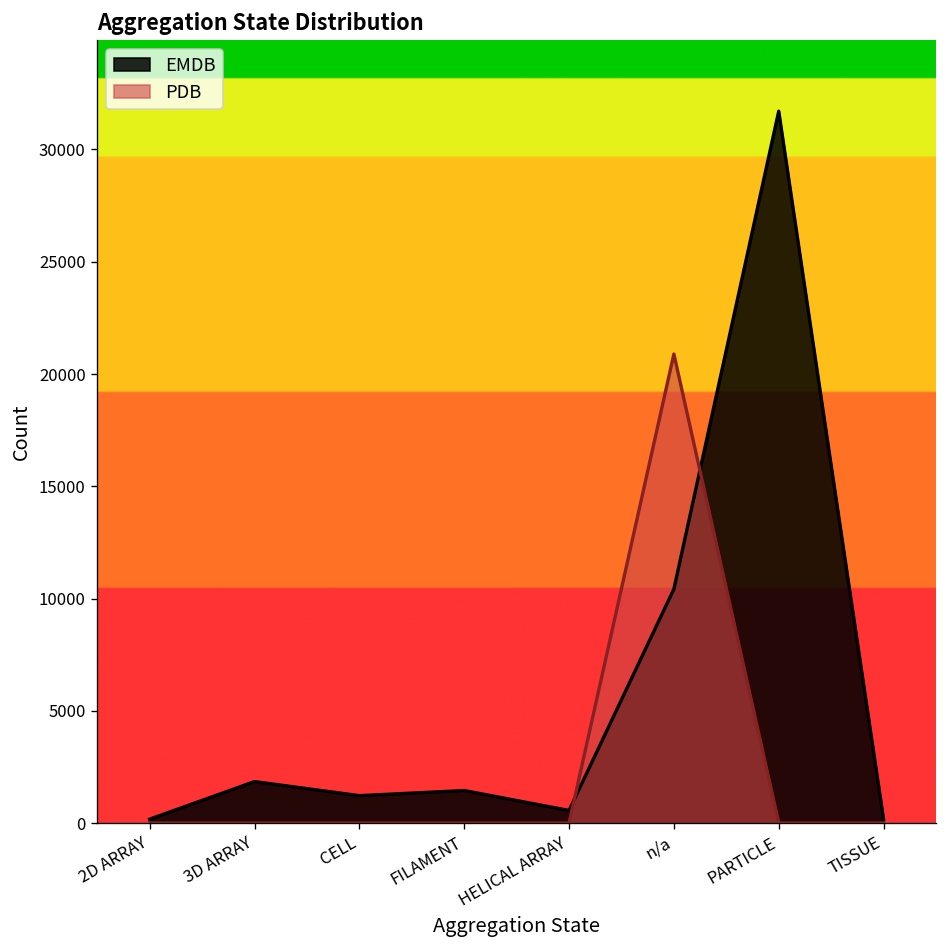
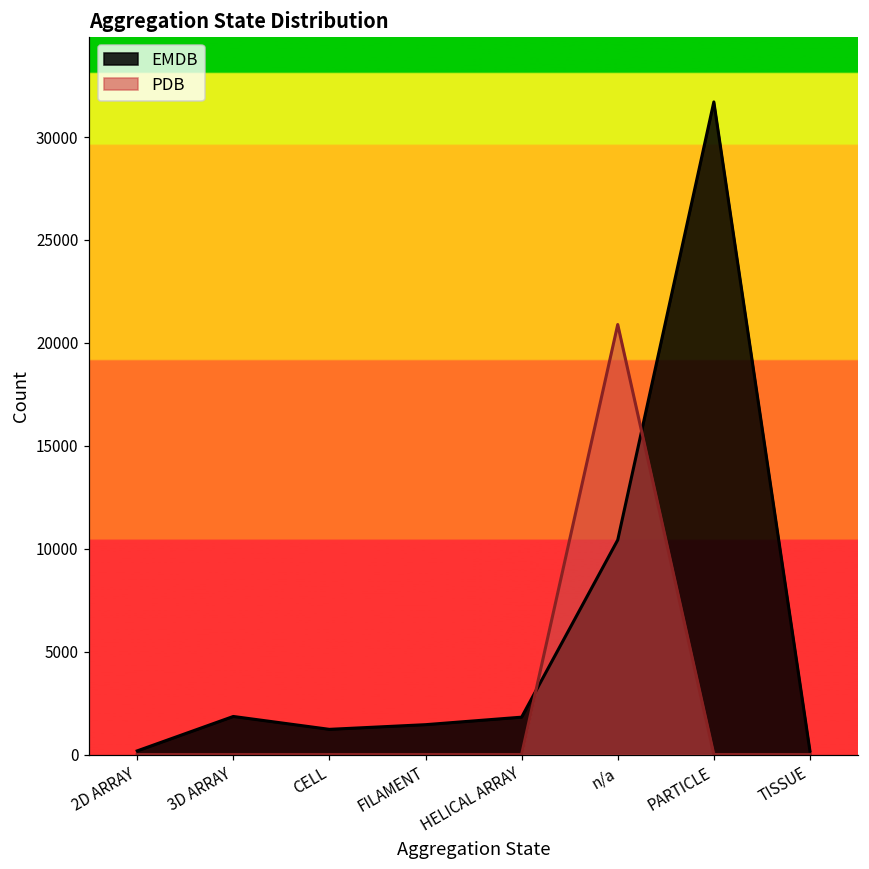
  {
    "EMDB": {
      "2D ARRAY": 200,
      "3D ARRAY": 1800,
      "CELL": 1200,
      "FILAMENT": 1400,
-     "HELICAL ARRAY": 600,
+     "HELICAL ARRAY": 1800,
      "n/a": 10400,
      "PARTICLE": 31700,
      "TISSUE": 200
    },
    "PDB": {
      "2D ARRAY": 0,
      "3D ARRAY": 0,
      "CELL": 0,
      "FILAMENT": 0,
      "HELICAL ARRAY": 0,
      "n/a": 20900,
      "PARTICLE": 0,
      "TISSUE": 0
    }
  }
